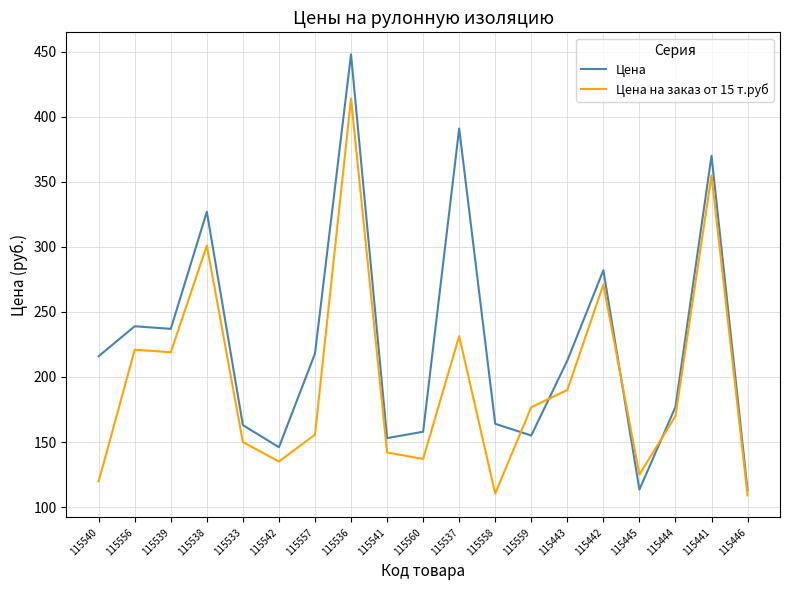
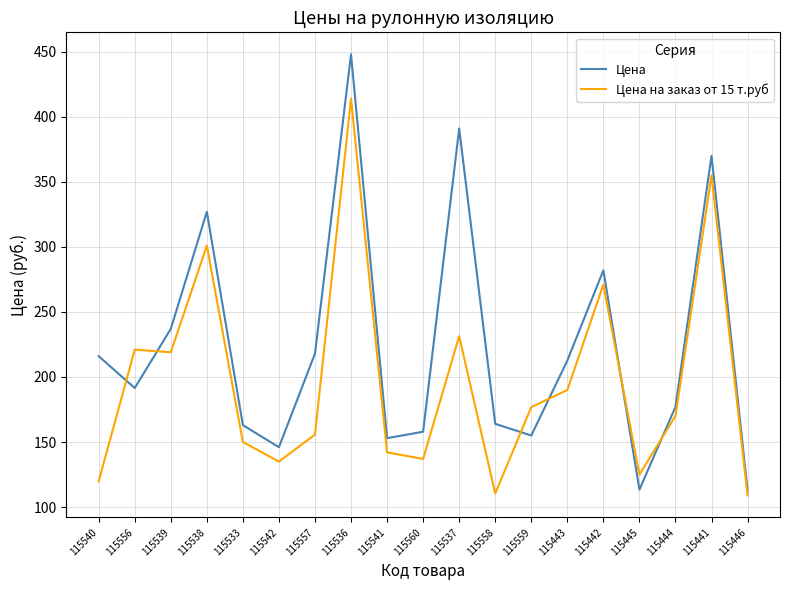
  {
    "Цена": {
      "115540": 216,
-     "115556": 239,
+     "115556": 192,
      "115539": 237,
      "115538": 327,
      "115533": 163,
      "115542": 146,
      "115557": 218,
      "115536": 448,
      "115541": 153,
      "115560": 158,
      "115537": 391,
      "115558": 164,
      "115559": 155,
      "115443": 213,
      "115442": 282,
      "115445": 113,
      "115444": 177,
      "115441": 370,
      "115446": 113
    },
    "Цена на заказ от 15 т.руб": {
      "115540": 120,
      "115556": 221,
      "115539": 219,
      "115538": 301,
      "115533": 150,
      "115542": 135,
      "115557": 156,
      "115536": 414,
      "115541": 142,
      "115560": 137,
      "115537": 231,
      "115558": 110,
      "115559": 177,
      "115443": 190,
      "115442": 271,
      "115445": 125,
      "115444": 170,
      "115441": 355,
      "115446": 109
    }
  }
